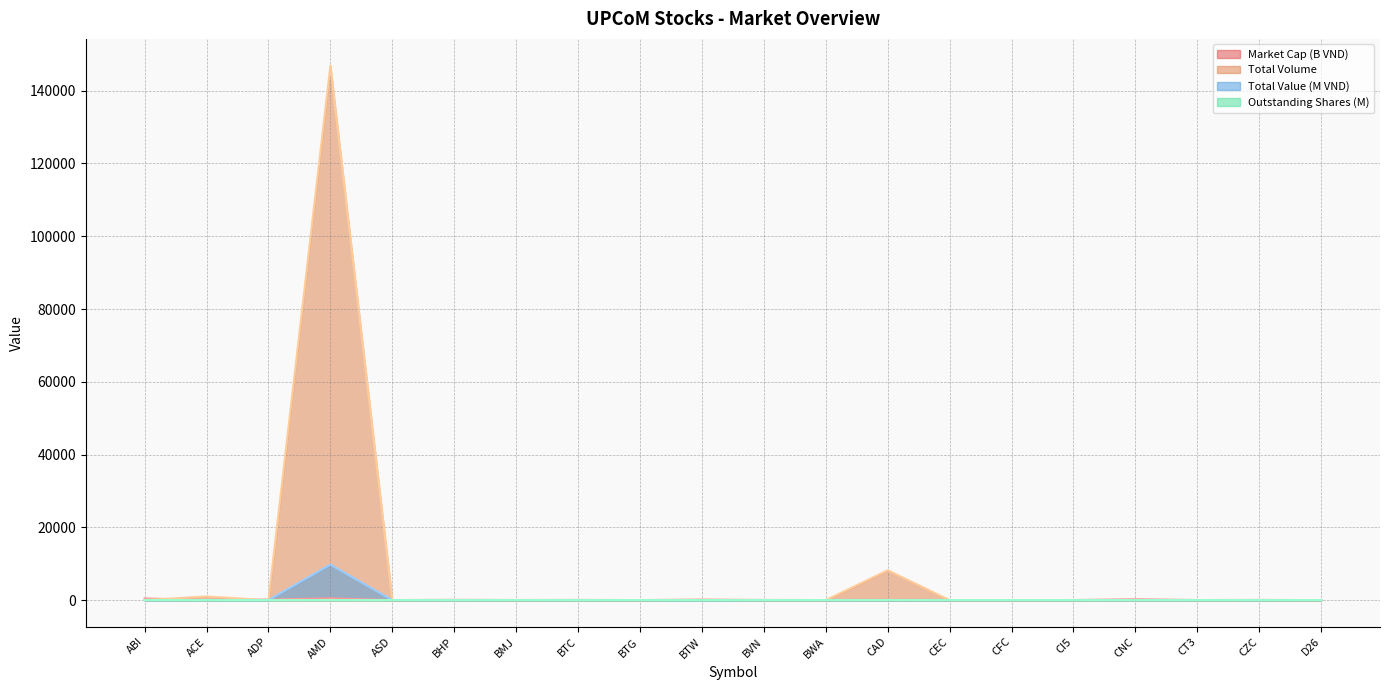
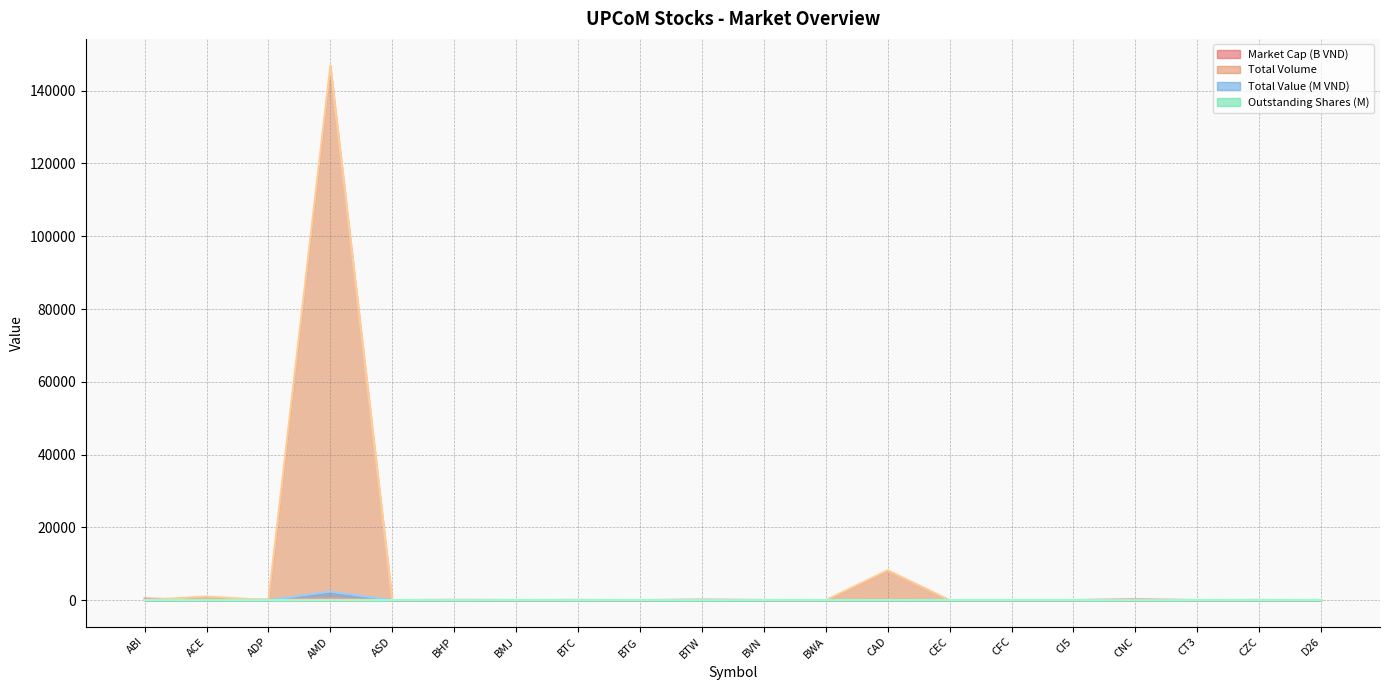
  {
    "Total Value (M VND)": {
-     "AMD": 10000
+     "AMD": 2000
    }
  }
